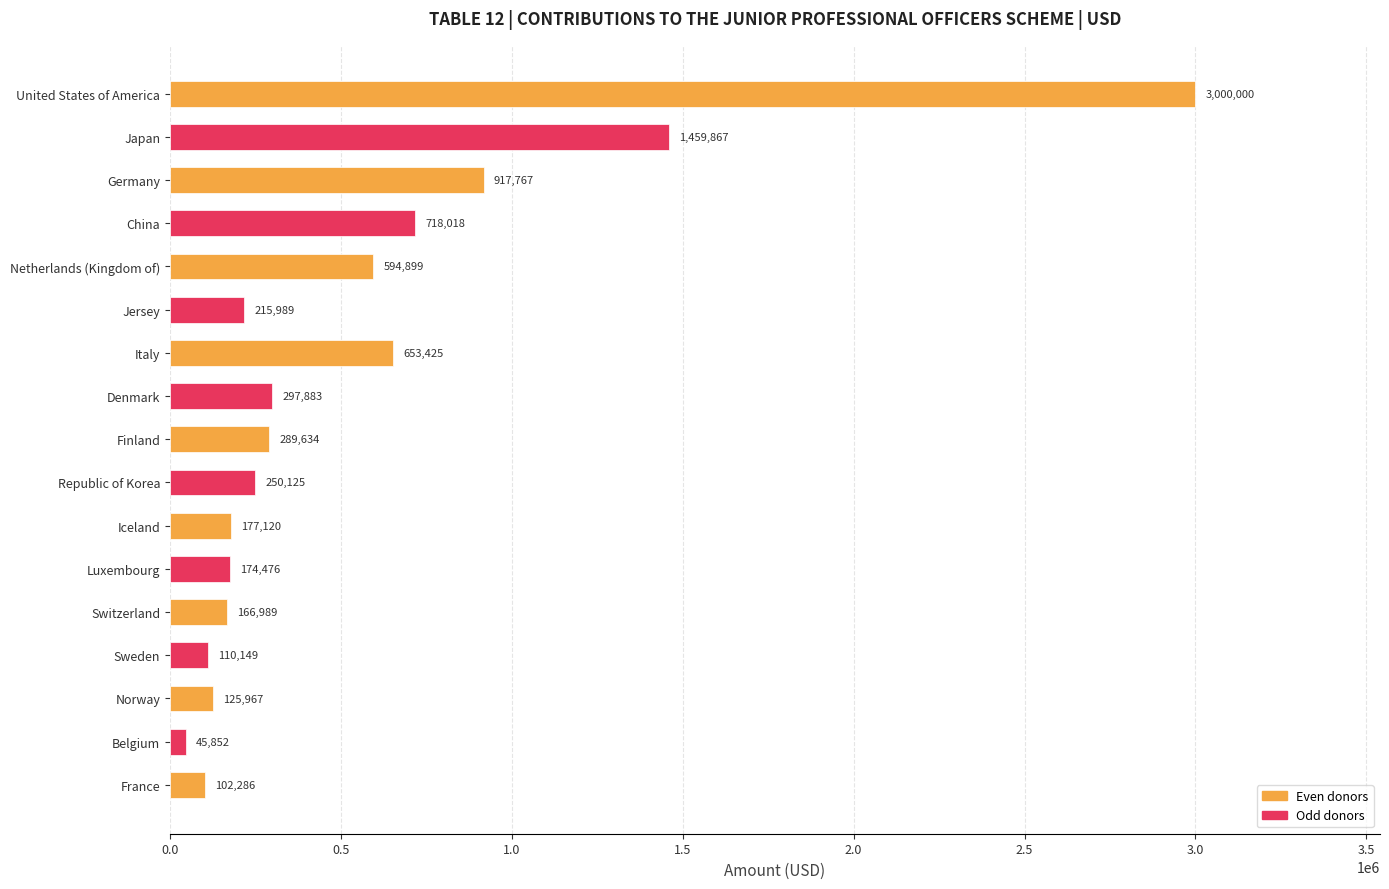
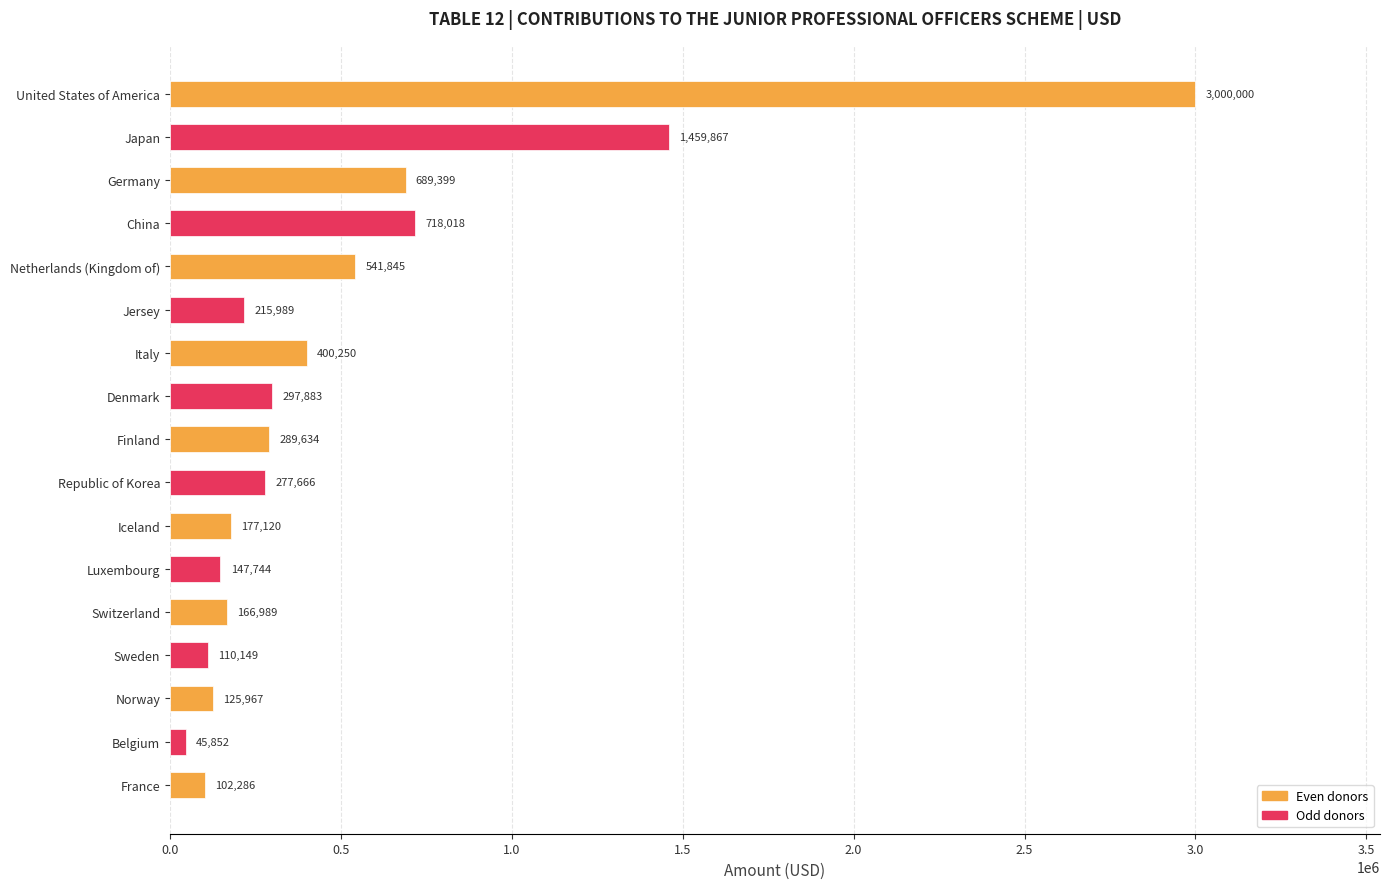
  {
    "United States of America": "3,000,000",
    "Japan": "1,459,867",
-   "Germany": "917,767",
+   "Germany": "689,399",
    "China": "718,018",
-   "Netherlands (Kingdom of)": "594,899",
+   "Netherlands (Kingdom of)": "541,845",
    "Jersey": "215,989",
-   "Italy": "653,425",
+   "Italy": "400,250",
    "Denmark": "297,883",
    "Finland": "289,634",
-   "Republic of Korea": "250,125",
+   "Republic of Korea": "277,666",
    "Iceland": "177,120",
-   "Luxembourg": "174,476",
+   "Luxembourg": "147,744",
    "Switzerland": "166,989",
    "Sweden": "110,149",
    "Norway": "125,967",
    "Belgium": "45,852",
    "France": "102,286"
  }
